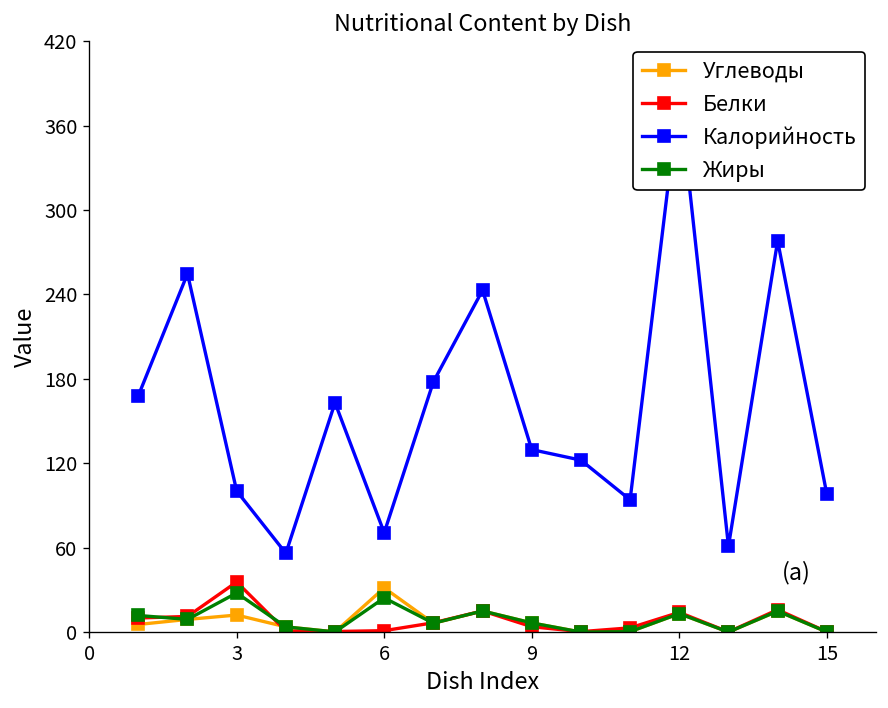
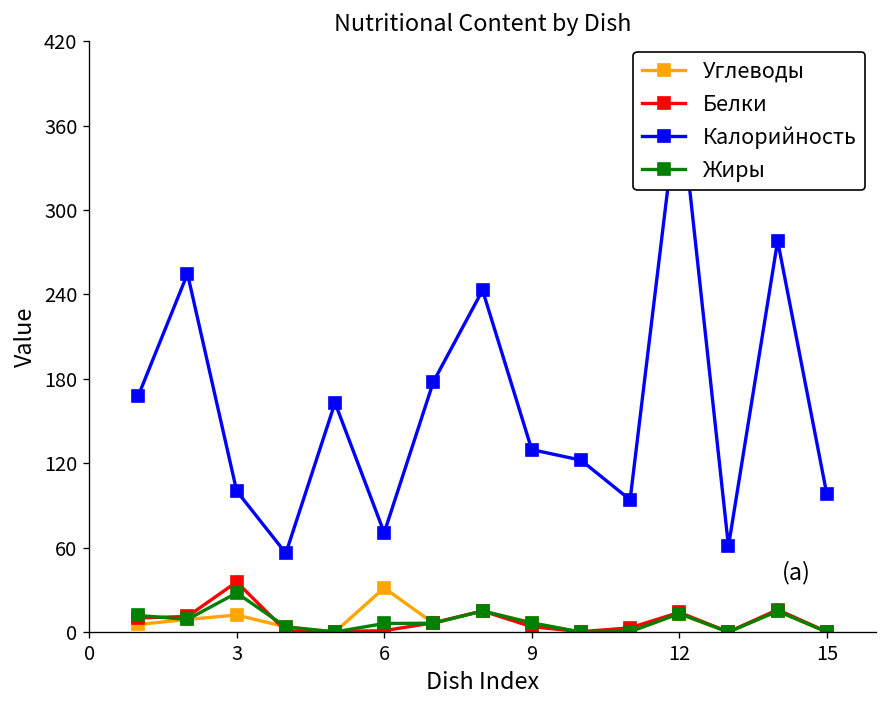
  {
    "Углеводы": {
      "3": 12,
      "6": 31
    },
    "Белки": {
      "3": 36,
      "6": 1,
      "9": 4
    },
    "Калорийность": {
      "3": 100,
      "6": 71,
      "9": 130,
      "15": 98
    },
    "Жиры": {
      "3": 28,
-     "6": 24
+     "6": 6
    }
  }
